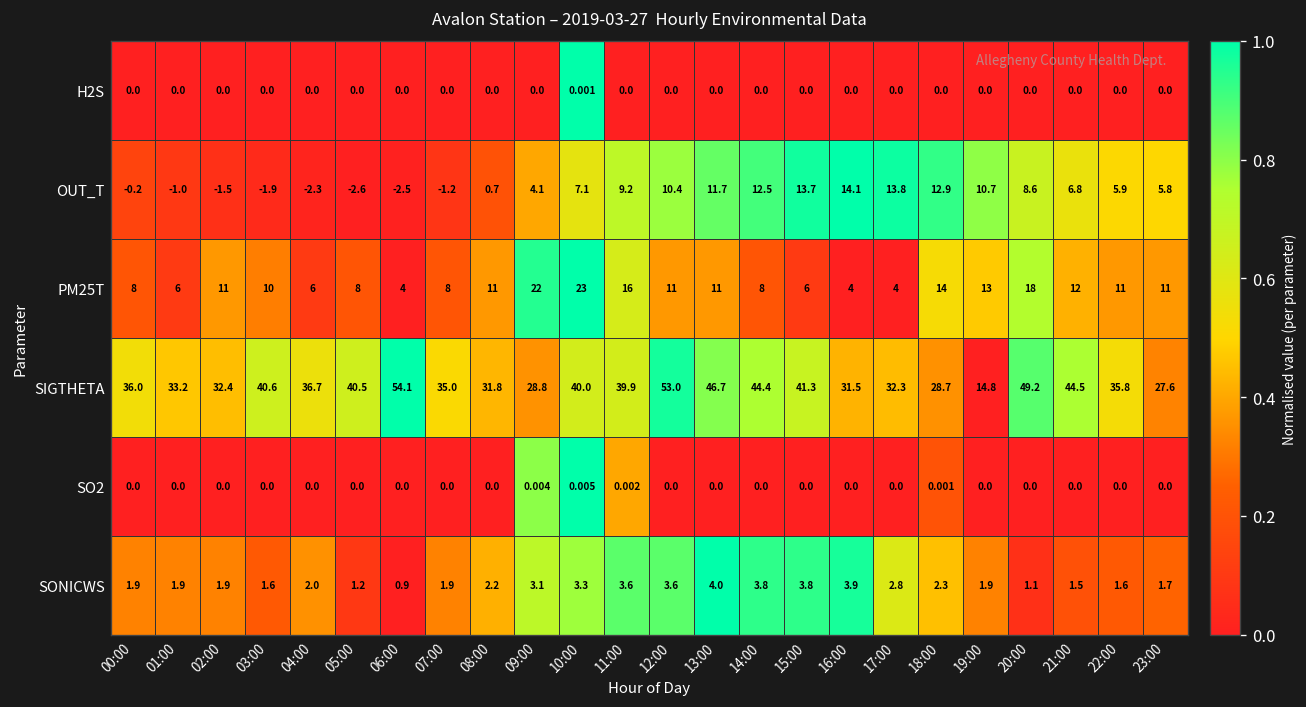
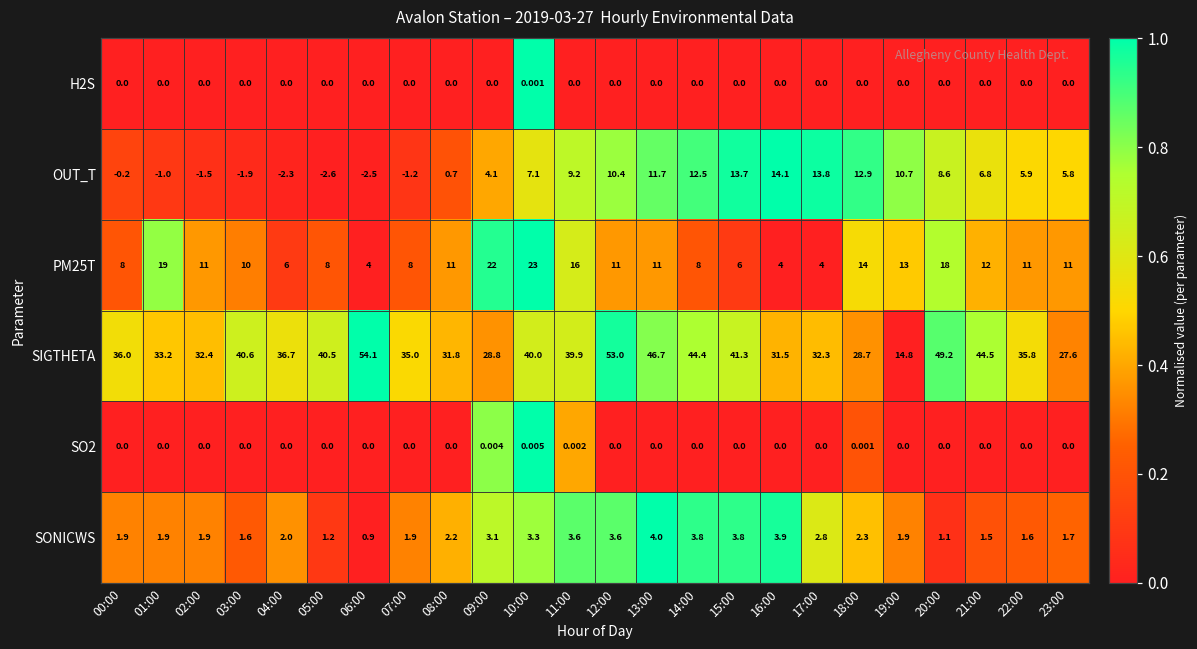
  {
    "H2S": {
      "00:00": 0.0,
      "01:00": 0.0,
      "02:00": 0.0,
      "03:00": 0.0,
      "04:00": 0.0,
      "05:00": 0.0,
      "06:00": 0.0,
      "07:00": 0.0,
      "08:00": 0.0,
      "09:00": 0.0,
      "10:00": 0.001,
      "11:00": 0.0,
      "12:00": 0.0,
      "13:00": 0.0,
      "14:00": 0.0,
      "15:00": 0.0,
      "16:00": 0.0,
      "17:00": 0.0,
      "18:00": 0.0,
      "19:00": 0.0,
      "20:00": 0.0,
      "22:00": 0.0,
      "23:00": 0.0
    },
    "OUT_T": {
      "00:00": -0.2,
      "01:00": -1.0,
      "02:00": -1.5,
      "03:00": -1.9,
      "04:00": -2.3,
      "05:00": -2.6,
      "06:00": -2.5,
      "07:00": -1.2,
      "08:00": 0.7,
      "09:00": 4.1,
      "10:00": 7.1,
      "11:00": 9.2,
      "12:00": 10.4,
      "13:00": 11.7,
      "14:00": 12.5,
      "15:00": 13.7,
      "16:00": 14.1,
      "17:00": 13.8,
      "18:00": 12.9,
      "19:00": 10.7,
      "20:00": 8.6,
      "21:00": 6.8,
      "22:00": 5.9,
      "23:00": 5.8
    },
    "PM25T": {
      "00:00": 8,
-     "01:00": 6,
+     "01:00": 19,
      "02:00": 11,
      "03:00": 10,
      "04:00": 6,
      "05:00": 8,
      "06:00": 4,
      "07:00": 8,
      "08:00": 11,
      "09:00": 22,
      "10:00": 23,
      "11:00": 16,
      "12:00": 11,
      "13:00": 11,
      "14:00": 8,
      "15:00": 6,
      "16:00": 4,
      "17:00": 4,
      "18:00": 14,
      "19:00": 13,
      "20:00": 18,
      "21:00": 12,
      "22:00": 11,
      "23:00": 11
    },
    "SIGTHETA": {
      "00:00": 36.0,
      "01:00": 33.2,
      "02:00": 32.4,
      "03:00": 40.6,
      "04:00": 36.7,
      "05:00": 40.5,
      "06:00": 54.1,
      "07:00": 35.0,
      "08:00": 31.8,
      "09:00": 28.8,
      "10:00": 40.0,
      "11:00": 39.9,
      "12:00": 53.0,
      "13:00": 46.7,
      "14:00": 44.4,
      "15:00": 41.3,
      "16:00": 31.5,
      "17:00": 32.3,
      "18:00": 28.7,
      "19:00": 14.8,
      "20:00": 49.2,
      "21:00": 44.5,
      "22:00": 35.8,
      "23:00": 27.6
    },
    "SO2": {
      "00:00": 0.0,
      "01:00": 0.0,
      "02:00": 0.0,
      "03:00": 0.0,
      "04:00": 0.0,
      "05:00": 0.0,
      "06:00": 0.0,
      "07:00": 0.0,
      "08:00": 0.0,
      "09:00": 0.004,
      "10:00": 0.005,
      "11:00": 0.002,
      "12:00": 0.0,
      "13:00": 0.0,
      "14:00": 0.0,
      "15:00": 0.0,
      "16:00": 0.0,
      "17:00": 0.0,
      "18:00": 0.001,
      "19:00": 0.0,
      "20:00": 0.0,
      "21:00": 0.0,
      "22:00": 0.0,
      "23:00": 0.0
    },
    "SONICWS": {
      "00:00": 1.9,
      "01:00": 1.9,
      "02:00": 1.9,
      "03:00": 1.6,
      "04:00": 2.0,
      "05:00": 1.2,
      "06:00": 0.9,
      "07:00": 1.9,
      "08:00": 2.2,
      "09:00": 3.1,
      "10:00": 3.3,
      "11:00": 3.6,
      "12:00": 3.6,
      "13:00": 4.0,
      "14:00": 3.8,
      "15:00": 3.8,
      "16:00": 3.9,
      "17:00": 2.8,
      "18:00": 2.3,
      "19:00": 1.9,
      "20:00": 1.1,
      "21:00": 1.5,
      "22:00": 1.6,
      "23:00": 1.7
    }
  }
